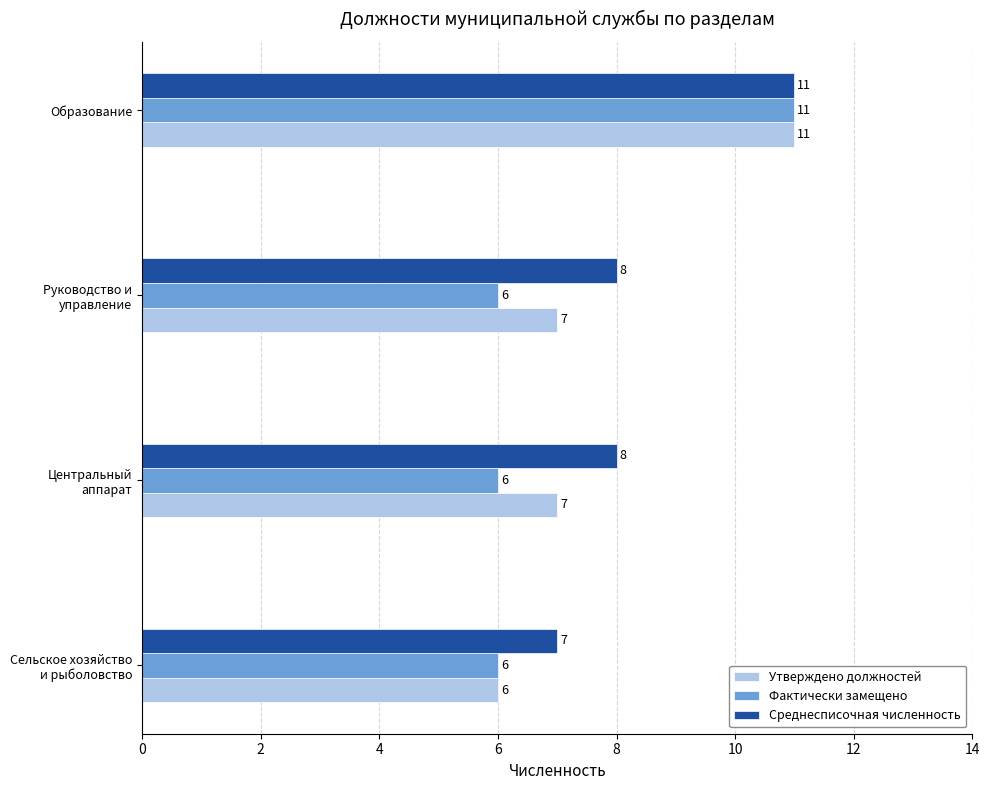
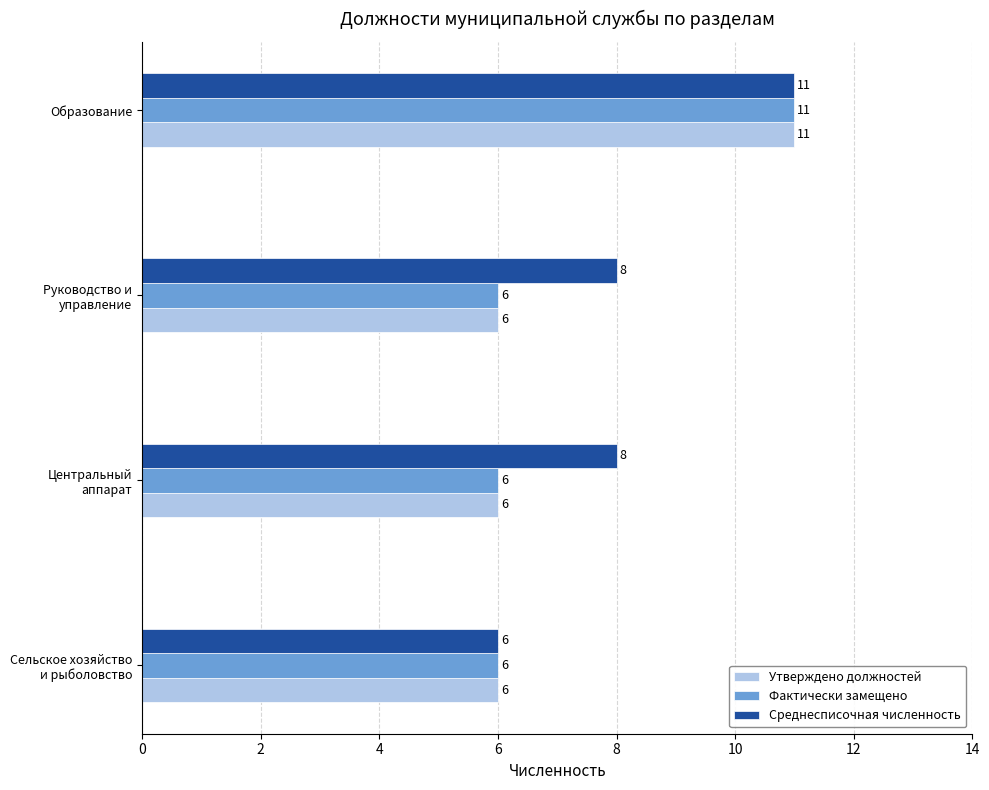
  {
    "Утверждено должностей": {
      "Образование": 11,
-     "Руководство и управление": 7,
-     "Центральный аппарат": 7,
+     "Руководство и управление": 6,
+     "Центральный аппарат": 6,
      "Сельское хозяйство и рыболовство": 6
    },
    "Фактически замещено": {
      "Образование": 11,
      "Руководство и управление": 6,
      "Центральный аппарат": 6,
      "Сельское хозяйство и рыболовство": 6
    },
    "Среднесписочная численность": {
      "Образование": 11,
      "Руководство и управление": 8,
      "Центральный аппарат": 8,
-     "Сельское хозяйство и рыболовство": 7
+     "Сельское хозяйство и рыболовство": 6
    }
  }
